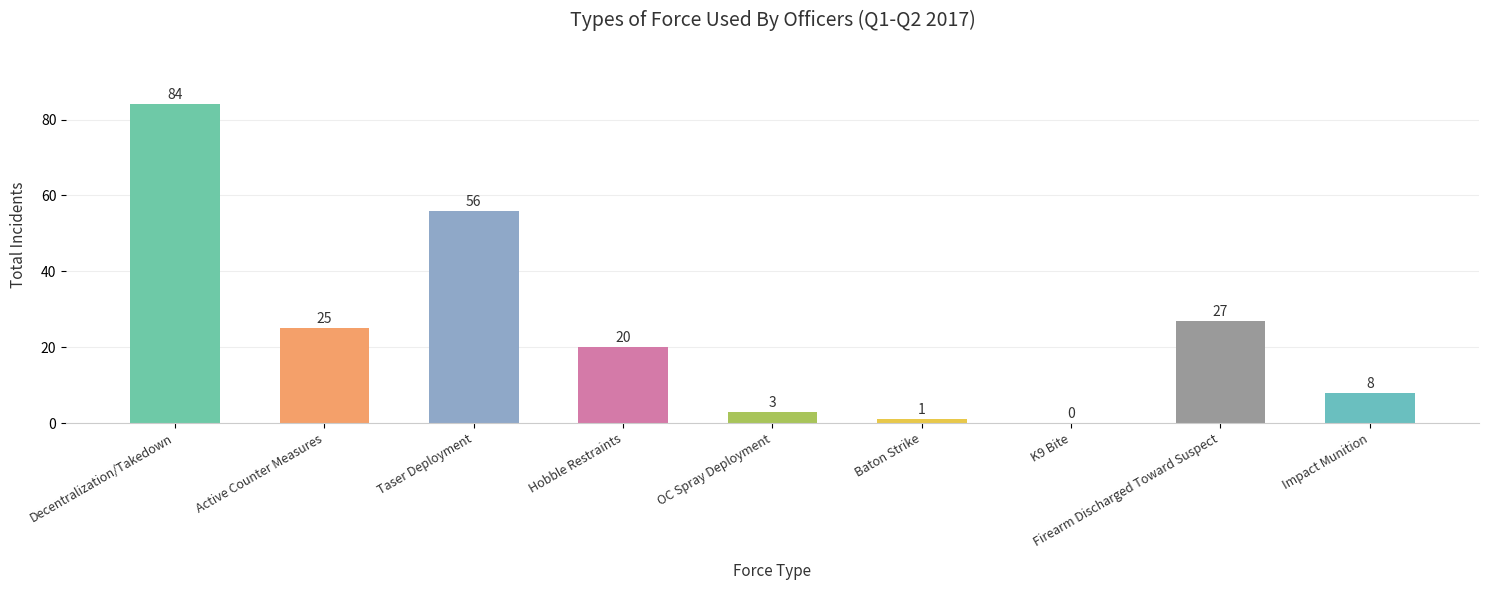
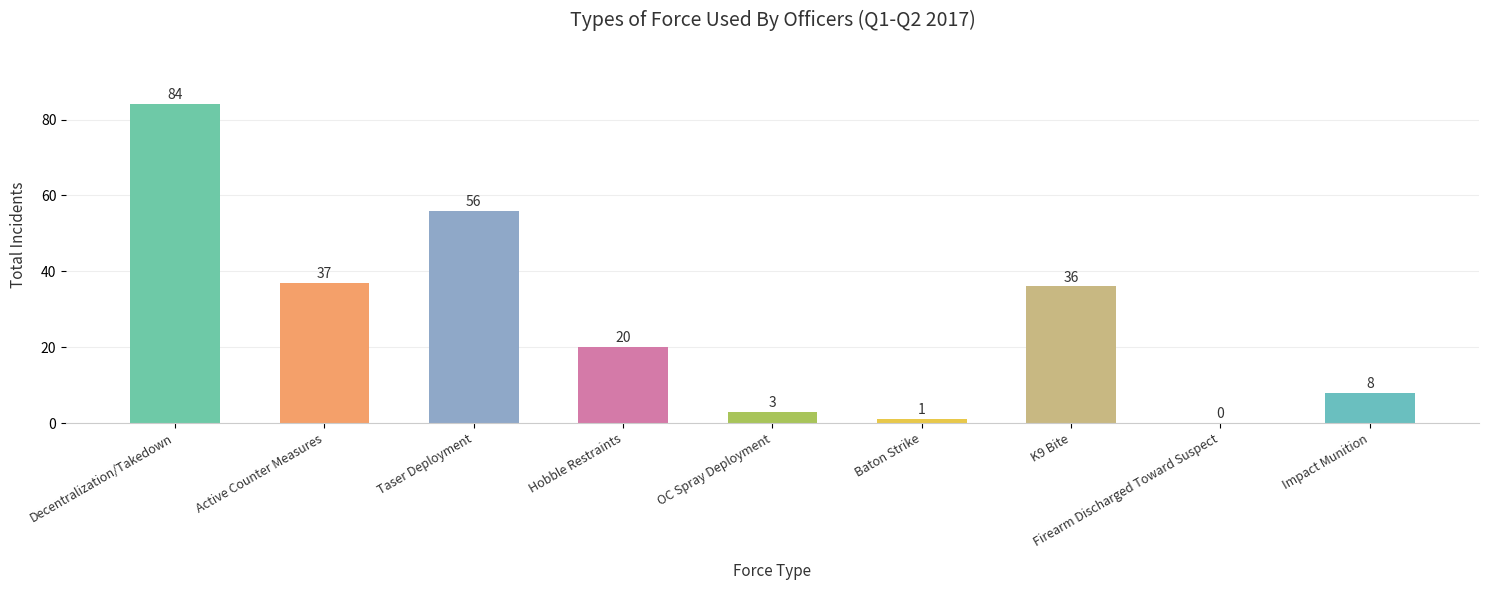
  {
    "Decentralization/Takedown": 84,
-   "Active Counter Measures": 25,
+   "Active Counter Measures": 37,
    "Taser Deployment": 56,
    "Hobble Restraints": 20,
    "OC Spray Deployment": 3,
    "Baton Strike": 1,
-   "K9 Bite": 0,
-   "Firearm Discharged Toward Suspect": 27,
+   "K9 Bite": 36,
+   "Firearm Discharged Toward Suspect": 0,
    "Impact Munition": 8
  }
